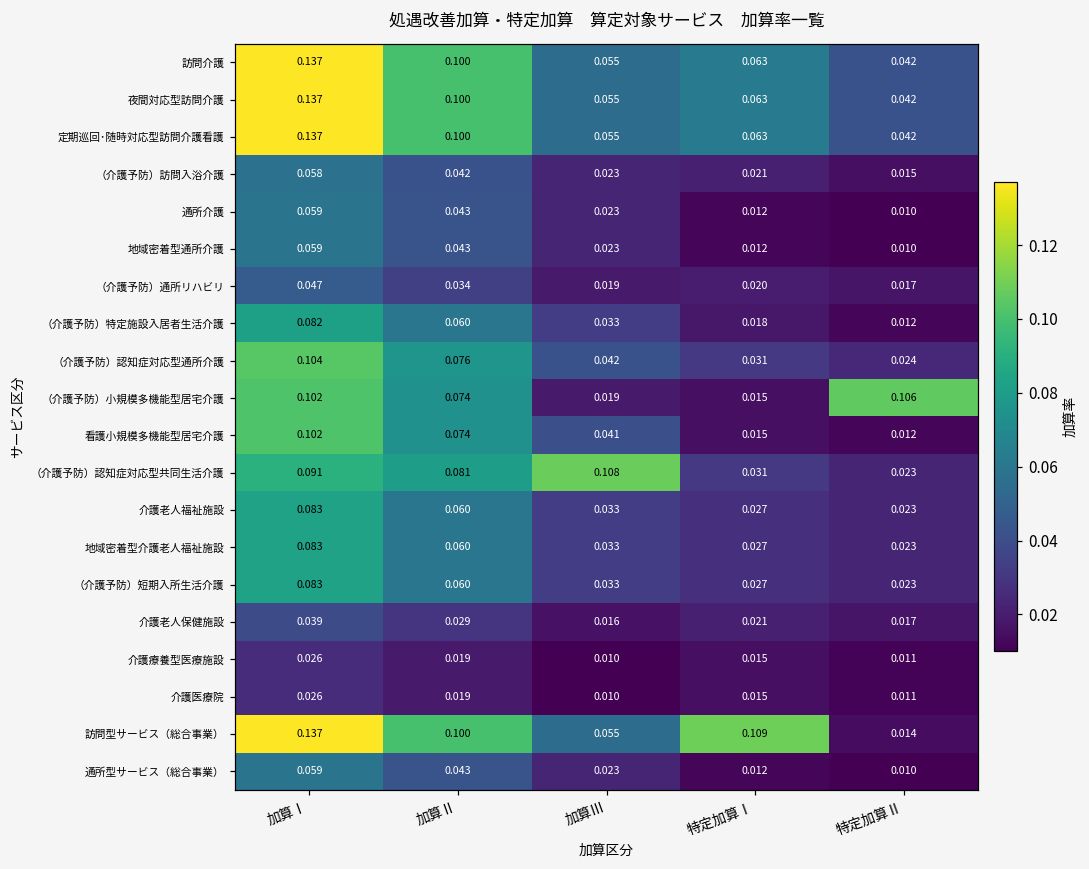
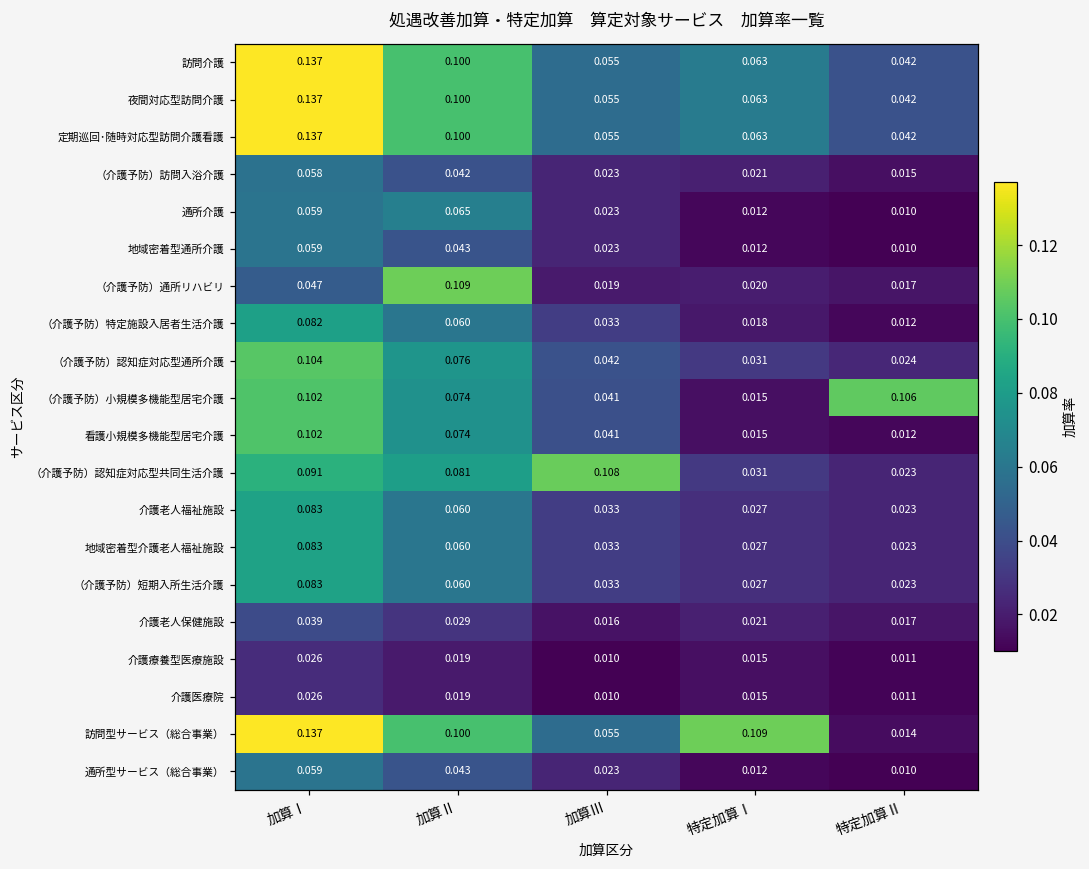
  {
    "訪問介護": {
      "加算Ⅰ": 0.137,
      "加算Ⅱ": 0.100,
      "加算Ⅲ": 0.055,
      "特定加算Ⅰ": 0.063,
      "特定加算Ⅱ": 0.042
    },
    "夜間対応型訪問介護": {
      "加算Ⅰ": 0.137,
      "加算Ⅱ": 0.100,
      "加算Ⅲ": 0.055,
      "特定加算Ⅰ": 0.063,
      "特定加算Ⅱ": 0.042
    },
    "定期巡回･随時対応型訪問介護看護": {
      "加算Ⅰ": 0.137,
      "加算Ⅱ": 0.100,
      "加算Ⅲ": 0.055,
      "特定加算Ⅰ": 0.063,
      "特定加算Ⅱ": 0.042
    },
    "（介護予防）訪問入浴介護": {
      "加算Ⅰ": 0.058,
      "加算Ⅱ": 0.042,
      "加算Ⅲ": 0.023,
      "特定加算Ⅰ": 0.021,
      "特定加算Ⅱ": 0.015
    },
    "通所介護": {
      "加算Ⅰ": 0.059,
-     "加算Ⅱ": 0.043,
+     "加算Ⅱ": 0.065,
      "加算Ⅲ": 0.023,
      "特定加算Ⅰ": 0.012,
      "特定加算Ⅱ": 0.010
    },
    "地域密着型通所介護": {
      "加算Ⅰ": 0.059,
      "加算Ⅱ": 0.043,
      "加算Ⅲ": 0.023,
      "特定加算Ⅰ": 0.012,
      "特定加算Ⅱ": 0.010
    },
    "（介護予防）通所リハビリ": {
      "加算Ⅰ": 0.047,
-     "加算Ⅱ": 0.034,
+     "加算Ⅱ": 0.109,
      "加算Ⅲ": 0.019,
      "特定加算Ⅰ": 0.020,
      "特定加算Ⅱ": 0.017
    },
    "（介護予防）特定施設入居者生活介護": {
      "加算Ⅰ": 0.082,
      "加算Ⅱ": 0.060,
      "加算Ⅲ": 0.033,
      "特定加算Ⅰ": 0.018,
      "特定加算Ⅱ": 0.012
    },
    "（介護予防）認知症対応型通所介護": {
      "加算Ⅰ": 0.104,
      "加算Ⅱ": 0.076,
      "加算Ⅲ": 0.042,
      "特定加算Ⅰ": 0.031,
      "特定加算Ⅱ": 0.024
    },
    "（介護予防）小規模多機能型居宅介護": {
      "加算Ⅰ": 0.102,
      "加算Ⅱ": 0.074,
-     "加算Ⅲ": 0.019,
+     "加算Ⅲ": 0.041,
      "特定加算Ⅰ": 0.015,
      "特定加算Ⅱ": 0.106
    },
    "看護小規模多機能型居宅介護": {
      "加算Ⅰ": 0.102,
      "加算Ⅱ": 0.074,
      "加算Ⅲ": 0.041,
      "特定加算Ⅰ": 0.015,
      "特定加算Ⅱ": 0.012
    },
    "（介護予防）認知症対応型共同生活介護": {
      "加算Ⅰ": 0.091,
      "加算Ⅱ": 0.081,
      "加算Ⅲ": 0.108,
      "特定加算Ⅰ": 0.031,
      "特定加算Ⅱ": 0.023
    },
    "介護老人福祉施設": {
      "加算Ⅰ": 0.083,
      "加算Ⅱ": 0.060,
      "加算Ⅲ": 0.033,
      "特定加算Ⅰ": 0.027,
      "特定加算Ⅱ": 0.023
    },
    "地域密着型介護老人福祉施設": {
      "加算Ⅰ": 0.083,
      "加算Ⅱ": 0.060,
      "加算Ⅲ": 0.033,
      "特定加算Ⅰ": 0.027,
      "特定加算Ⅱ": 0.023
    },
    "（介護予防）短期入所生活介護": {
      "加算Ⅰ": 0.083,
      "加算Ⅱ": 0.060,
      "加算Ⅲ": 0.033,
      "特定加算Ⅰ": 0.027,
      "特定加算Ⅱ": 0.023
    },
    "介護老人保健施設": {
      "加算Ⅰ": 0.039,
      "加算Ⅱ": 0.029,
      "加算Ⅲ": 0.016,
      "特定加算Ⅰ": 0.021,
      "特定加算Ⅱ": 0.017
    },
    "介護療養型医療施設": {
      "加算Ⅰ": 0.026,
      "加算Ⅱ": 0.019,
      "加算Ⅲ": 0.010,
      "特定加算Ⅰ": 0.015,
      "特定加算Ⅱ": 0.011
    },
    "介護医療院": {
      "加算Ⅰ": 0.026,
      "加算Ⅱ": 0.019,
      "加算Ⅲ": 0.010,
      "特定加算Ⅰ": 0.015,
      "特定加算Ⅱ": 0.011
    },
    "訪問型サービス（総合事業）": {
      "加算Ⅰ": 0.137,
      "加算Ⅱ": 0.100,
      "加算Ⅲ": 0.055,
      "特定加算Ⅰ": 0.109,
      "特定加算Ⅱ": 0.014
    },
    "通所型サービス（総合事業）": {
      "加算Ⅰ": 0.059,
      "加算Ⅱ": 0.043,
      "加算Ⅲ": 0.023,
      "特定加算Ⅰ": 0.012,
      "特定加算Ⅱ": 0.010
    }
  }
